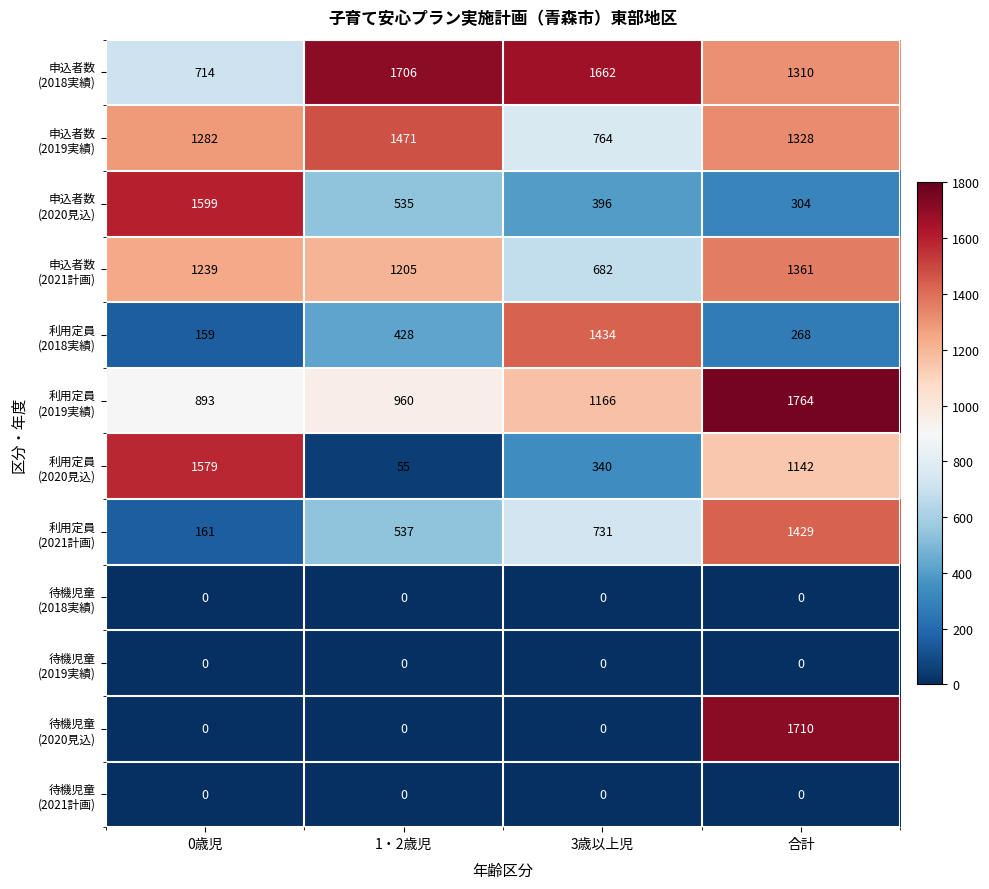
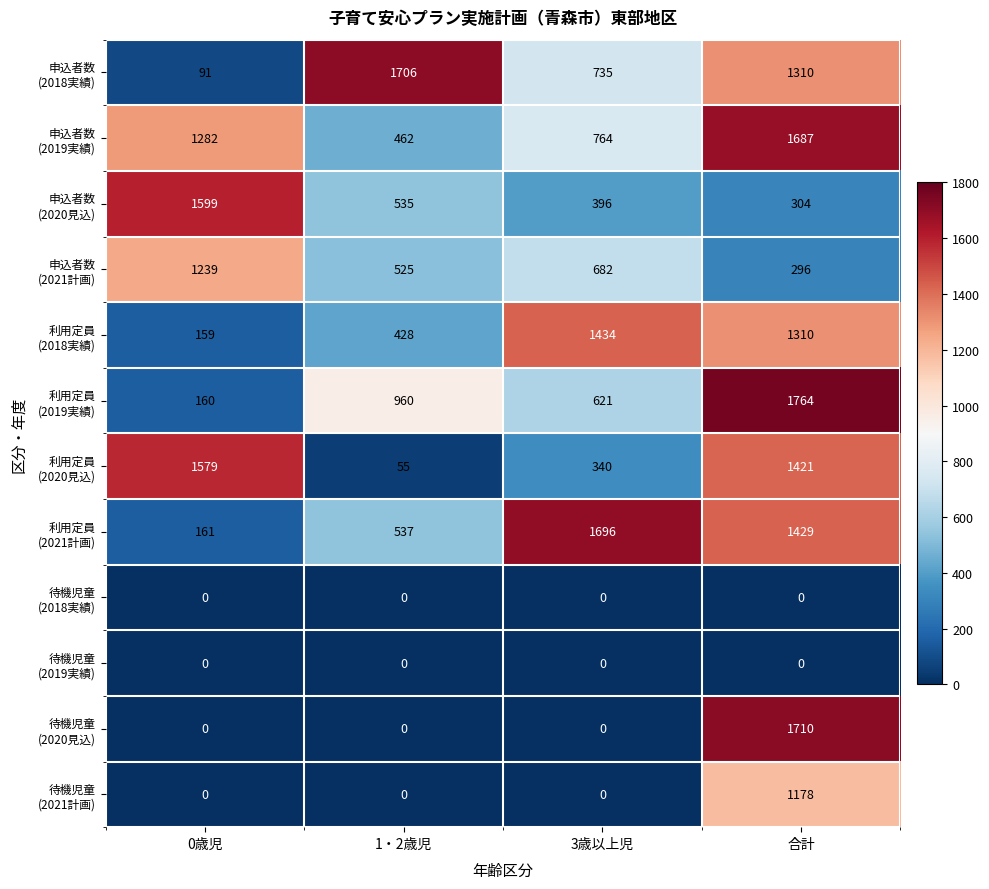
  {
    "申込者数 (2018実績)": {
-     "0歳児": 714,
+     "0歳児": 91,
      "1・2歳児": 1706,
-     "3歳以上児": 1662,
+     "3歳以上児": 735,
      "合計": 1310
    },
    "申込者数 (2019実績)": {
      "0歳児": 1282,
-     "1・2歳児": 1471,
+     "1・2歳児": 462,
      "3歳以上児": 764,
-     "合計": 1328
+     "合計": 1687
    },
    "申込者数 (2020見込)": {
      "0歳児": 1599,
      "1・2歳児": 535,
      "3歳以上児": 396,
      "合計": 304
    },
    "申込者数 (2021計画)": {
      "0歳児": 1239,
-     "1・2歳児": 1205,
+     "1・2歳児": 525,
      "3歳以上児": 682,
-     "合計": 1361
+     "合計": 296
    },
    "利用定員 (2018実績)": {
      "0歳児": 159,
      "1・2歳児": 428,
      "3歳以上児": 1434,
-     "合計": 268
+     "合計": 1310
    },
    "利用定員 (2019実績)": {
-     "0歳児": 893,
+     "0歳児": 160,
      "1・2歳児": 960,
-     "3歳以上児": 1166,
+     "3歳以上児": 621,
      "合計": 1764
    },
    "利用定員 (2020見込)": {
      "0歳児": 1579,
      "1・2歳児": 55,
      "3歳以上児": 340,
-     "合計": 1142
+     "合計": 1421
    },
    "利用定員 (2021計画)": {
      "0歳児": 161,
      "1・2歳児": 537,
-     "3歳以上児": 731,
+     "3歳以上児": 1696,
      "合計": 1429
    },
    "待機児童 (2018実績)": {
      "0歳児": 0,
      "1・2歳児": 0,
      "3歳以上児": 0,
      "合計": 0
    },
    "待機児童 (2019実績)": {
      "0歳児": 0,
      "1・2歳児": 0,
      "3歳以上児": 0,
      "合計": 0
    },
    "待機児童 (2020見込)": {
      "0歳児": 0,
      "1・2歳児": 0,
      "3歳以上児": 0,
      "合計": 1710
    },
    "待機児童 (2021計画)": {
      "0歳児": 0,
      "1・2歳児": 0,
      "3歳以上児": 0,
-     "合計": 0
+     "合計": 1178
    }
  }
